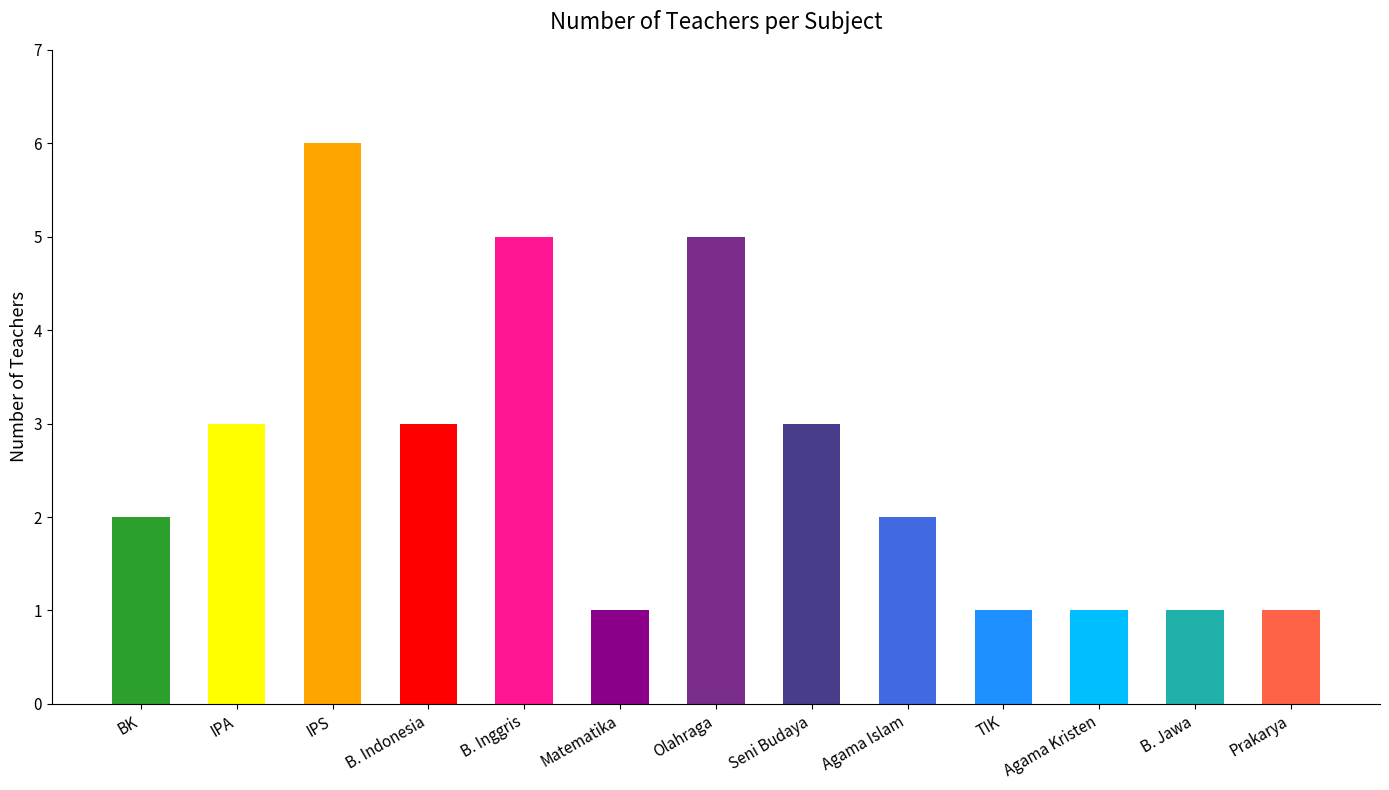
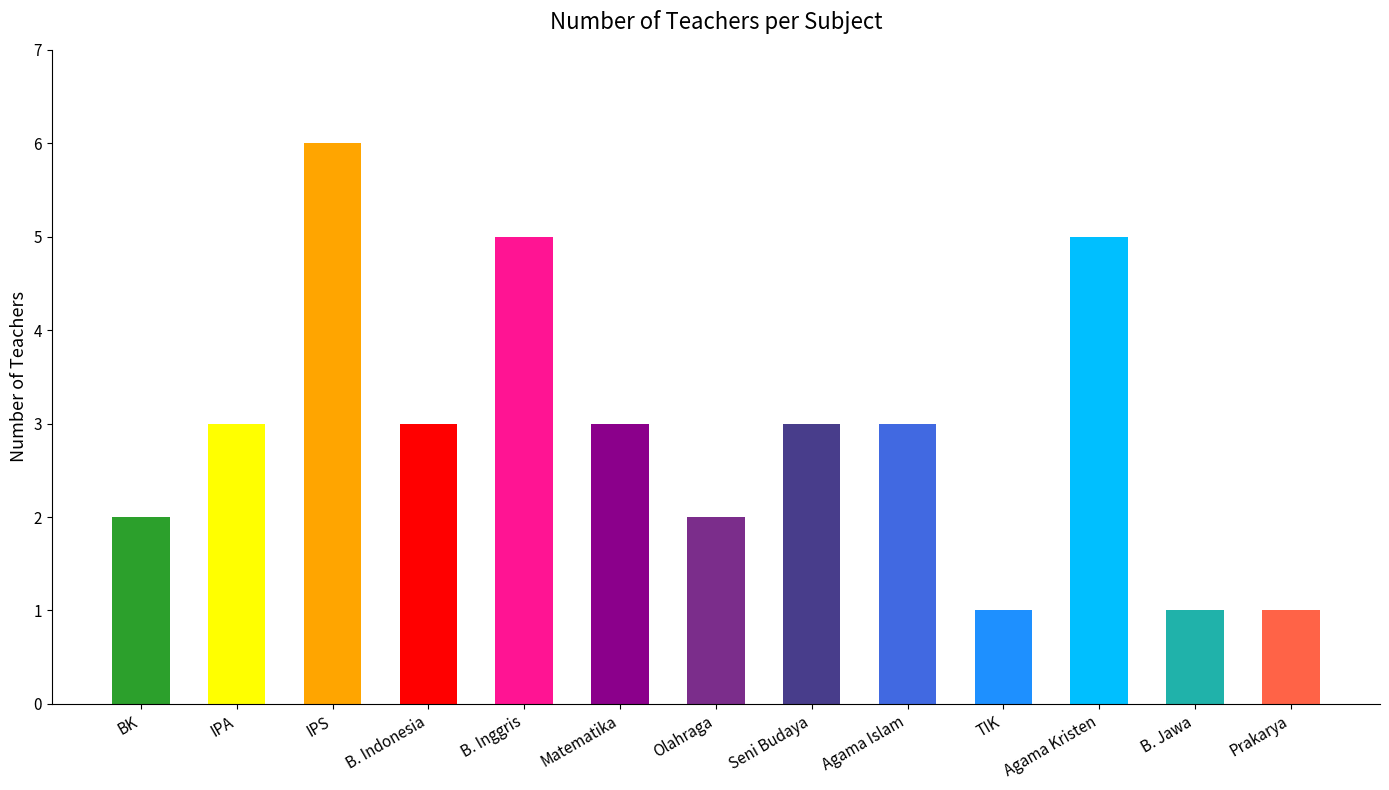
  {
    "BK": 2,
    "IPA": 3,
    "IPS": 6,
    "B. Indonesia": 3,
    "B. Inggris": 5,
-   "Matematika": 1,
-   "Olahraga": 5,
+   "Matematika": 3,
+   "Olahraga": 2,
    "Seni Budaya": 3,
-   "Agama Islam": 2,
+   "Agama Islam": 3,
    "TIK": 1,
-   "Agama Kristen": 1,
+   "Agama Kristen": 5,
    "B. Jawa": 1,
    "Prakarya": 1
  }
